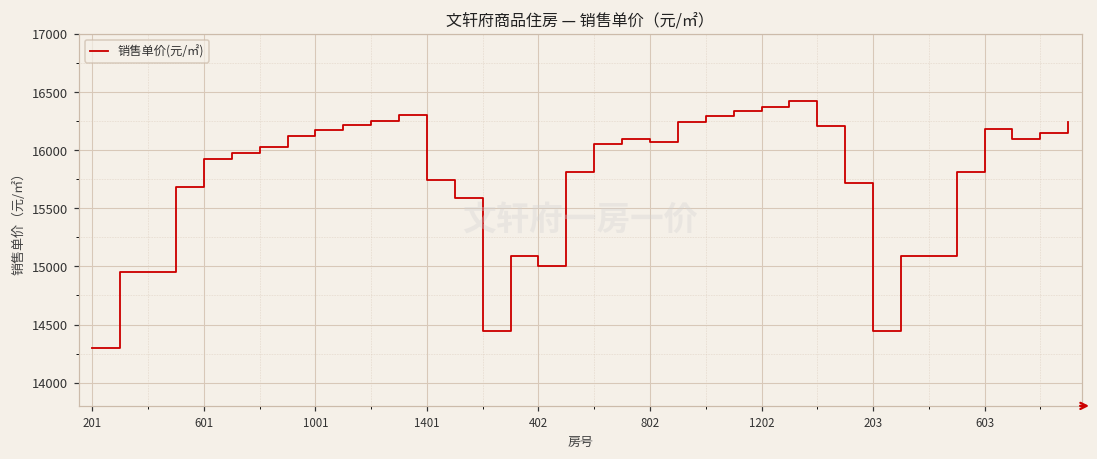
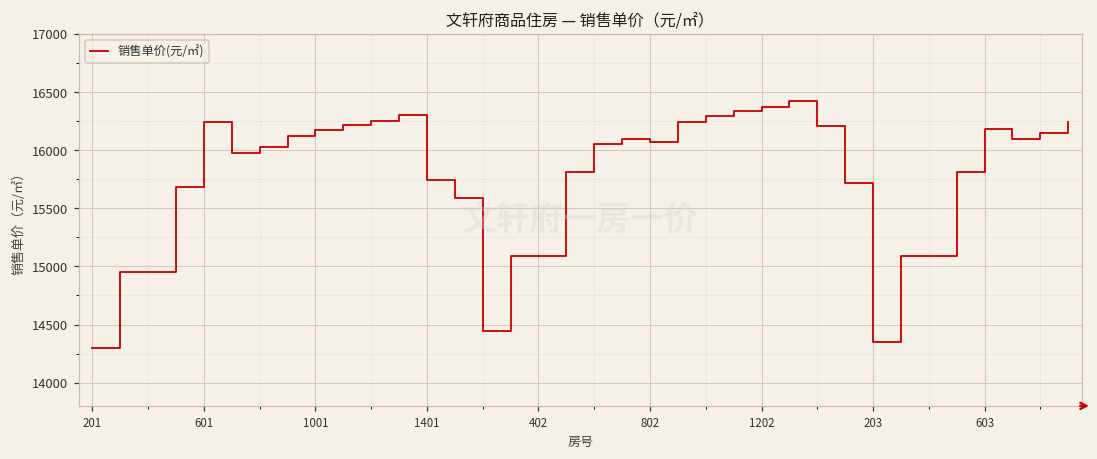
  {
    "201": 14300,
-   "601": 15930,
+   "601": 16240,
    "1001": 16170,
    "1401": 15740,
-   "402": 15000,
+   "402": 15090,
    "802": 16070,
    "1202": 16370,
-   "203": 14440,
+   "203": 14350,
    "603": 16180
  }
